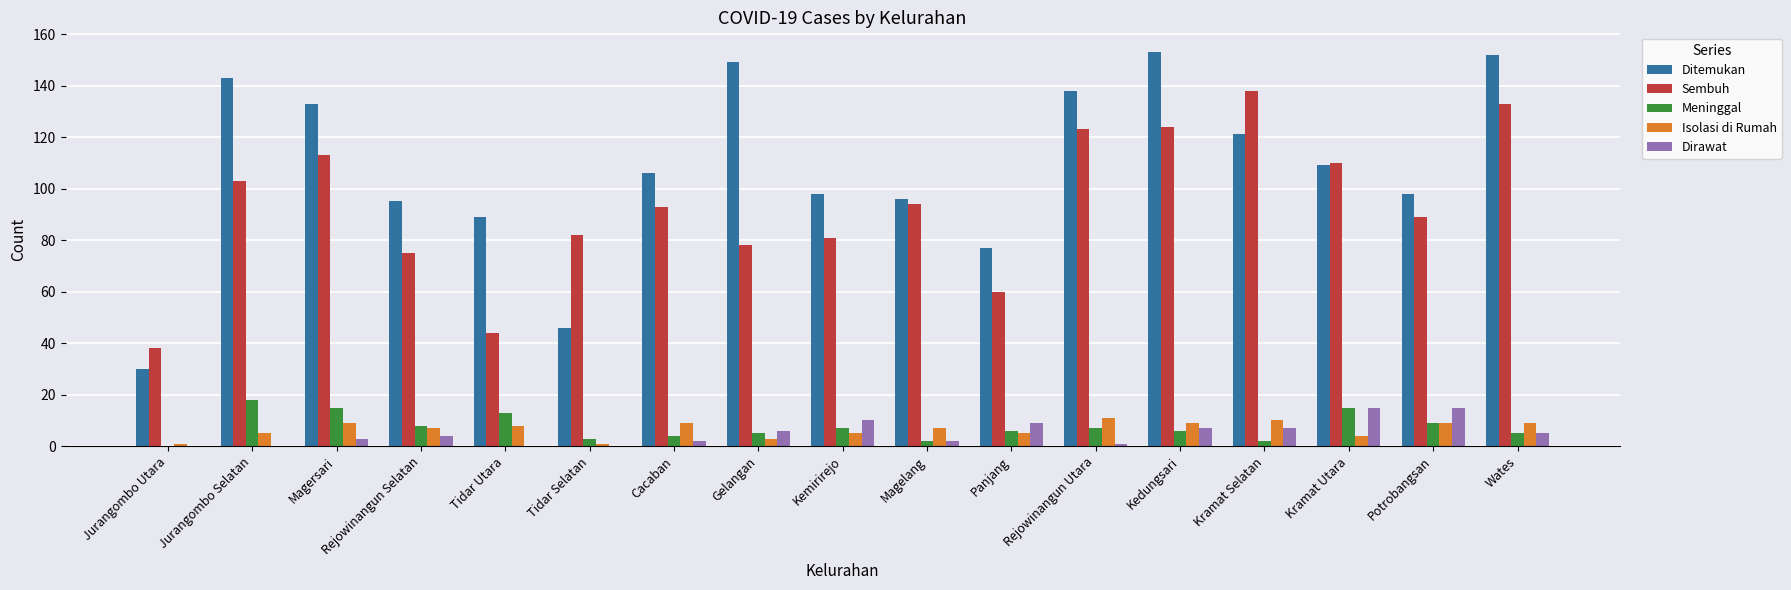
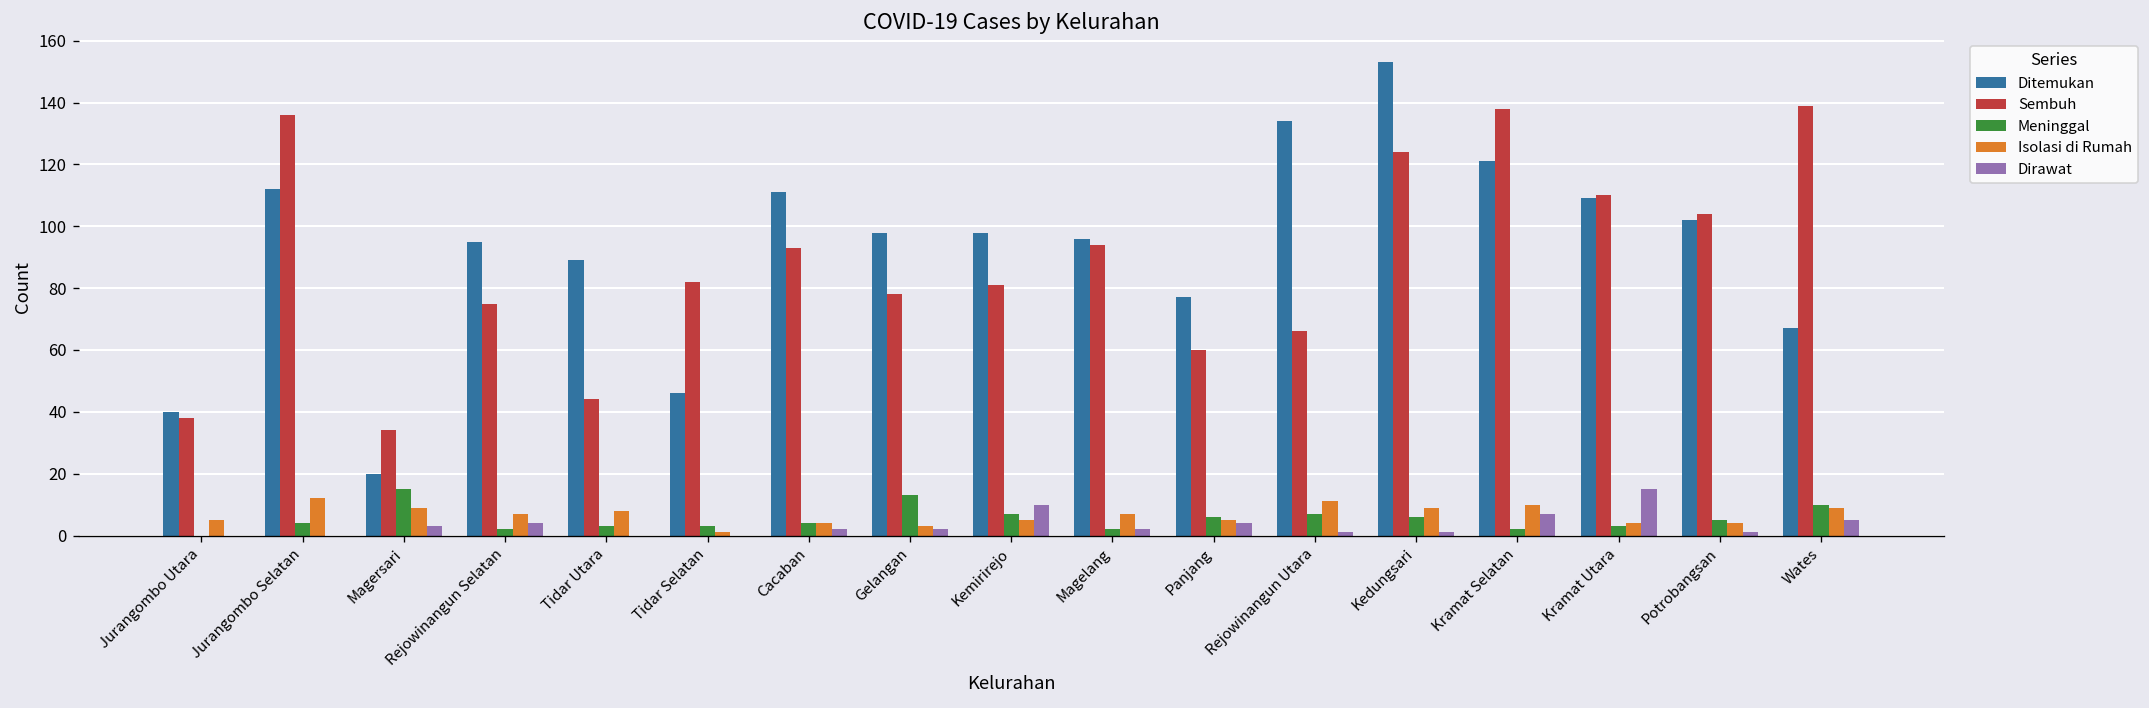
  {
    "Ditemukan": {
-     "Jurangombo Utara": 30,
-     "Jurangombo Selatan": 143,
-     "Magersari": 133,
+     "Jurangombo Utara": 40,
+     "Jurangombo Selatan": 112,
+     "Magersari": 20,
      "Rejowinangun Selatan": 95,
      "Tidar Utara": 89,
      "Tidar Selatan": 46,
-     "Cacaban": 106,
-     "Gelangan": 149,
+     "Cacaban": 111,
+     "Gelangan": 98,
      "Kemirirejo": 98,
      "Magelang": 96,
      "Panjang": 77,
-     "Rejowinangun Utara": 138,
+     "Rejowinangun Utara": 134,
      "Kedungsari": 153,
      "Kramat Selatan": 121,
      "Kramat Utara": 109,
-     "Potrobangsan": 98,
-     "Wates": 152
+     "Potrobangsan": 102,
+     "Wates": 67
    },
    "Sembuh": {
      "Jurangombo Utara": 38,
-     "Jurangombo Selatan": 103,
-     "Magersari": 113,
+     "Jurangombo Selatan": 136,
+     "Magersari": 34,
      "Rejowinangun Selatan": 75,
      "Tidar Utara": 44,
      "Tidar Selatan": 82,
      "Cacaban": 93,
      "Gelangan": 78,
      "Kemirirejo": 81,
      "Magelang": 94,
      "Panjang": 60,
-     "Rejowinangun Utara": 123,
+     "Rejowinangun Utara": 66,
      "Kedungsari": 124,
      "Kramat Selatan": 138,
      "Kramat Utara": 110,
-     "Potrobangsan": 89,
-     "Wates": 133
+     "Potrobangsan": 104,
+     "Wates": 139
    },
    "Meninggal": {
      "Jurangombo Utara": 0,
-     "Jurangombo Selatan": 18,
+     "Jurangombo Selatan": 4,
      "Magersari": 15,
-     "Rejowinangun Selatan": 8,
-     "Tidar Utara": 13,
+     "Rejowinangun Selatan": 2,
+     "Tidar Utara": 3,
      "Tidar Selatan": 3,
      "Cacaban": 4,
-     "Gelangan": 5,
+     "Gelangan": 13,
      "Kemirirejo": 7,
      "Magelang": 2,
      "Panjang": 6,
      "Rejowinangun Utara": 7,
      "Kedungsari": 6,
      "Kramat Selatan": 2,
-     "Kramat Utara": 15,
-     "Potrobangsan": 9,
-     "Wates": 5
+     "Kramat Utara": 3,
+     "Potrobangsan": 5,
+     "Wates": 10
    },
    "Isolasi di Rumah": {
-     "Jurangombo Utara": 1,
-     "Jurangombo Selatan": 5,
+     "Jurangombo Utara": 5,
+     "Jurangombo Selatan": 12,
      "Magersari": 9,
      "Rejowinangun Selatan": 7,
      "Tidar Utara": 8,
      "Tidar Selatan": 1,
-     "Cacaban": 9,
+     "Cacaban": 4,
      "Gelangan": 3,
      "Kemirirejo": 5,
      "Magelang": 7,
      "Panjang": 5,
      "Rejowinangun Utara": 11,
      "Kedungsari": 9,
      "Kramat Selatan": 10,
      "Kramat Utara": 4,
-     "Potrobangsan": 9,
+     "Potrobangsan": 4,
      "Wates": 9
    },
    "Dirawat": {
      "Jurangombo Utara": 0,
      "Jurangombo Selatan": 0,
      "Magersari": 3,
      "Rejowinangun Selatan": 4,
      "Tidar Utara": 0,
      "Tidar Selatan": 0,
      "Cacaban": 2,
-     "Gelangan": 6,
+     "Gelangan": 2,
      "Kemirirejo": 10,
      "Magelang": 2,
-     "Panjang": 9,
+     "Panjang": 4,
      "Rejowinangun Utara": 1,
-     "Kedungsari": 7,
+     "Kedungsari": 1,
      "Kramat Selatan": 7,
      "Kramat Utara": 15,
-     "Potrobangsan": 15,
+     "Potrobangsan": 1,
      "Wates": 5
    }
  }
